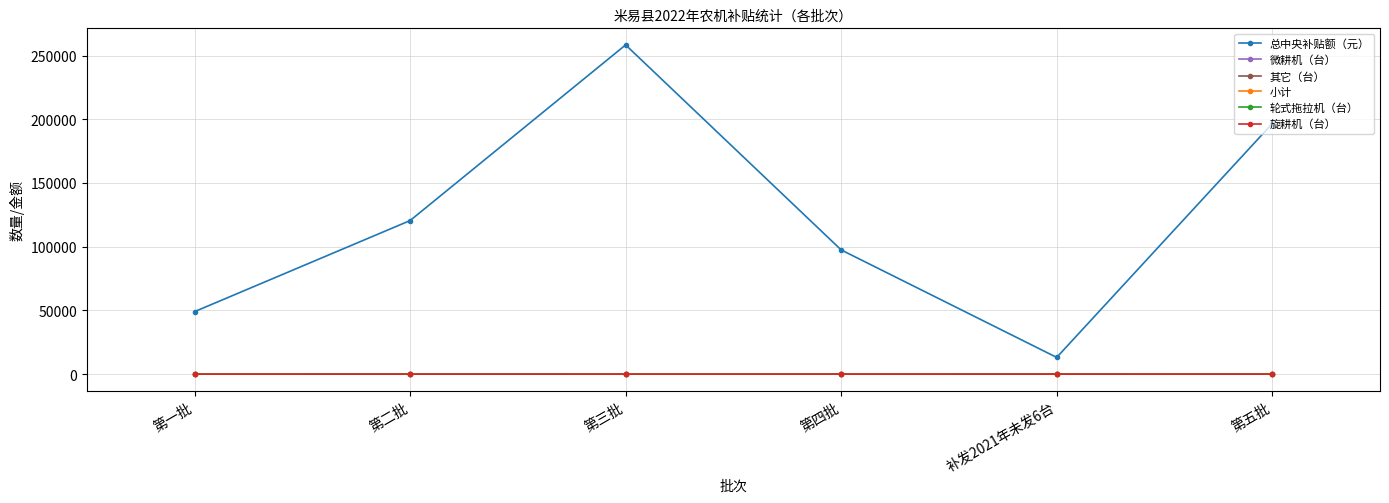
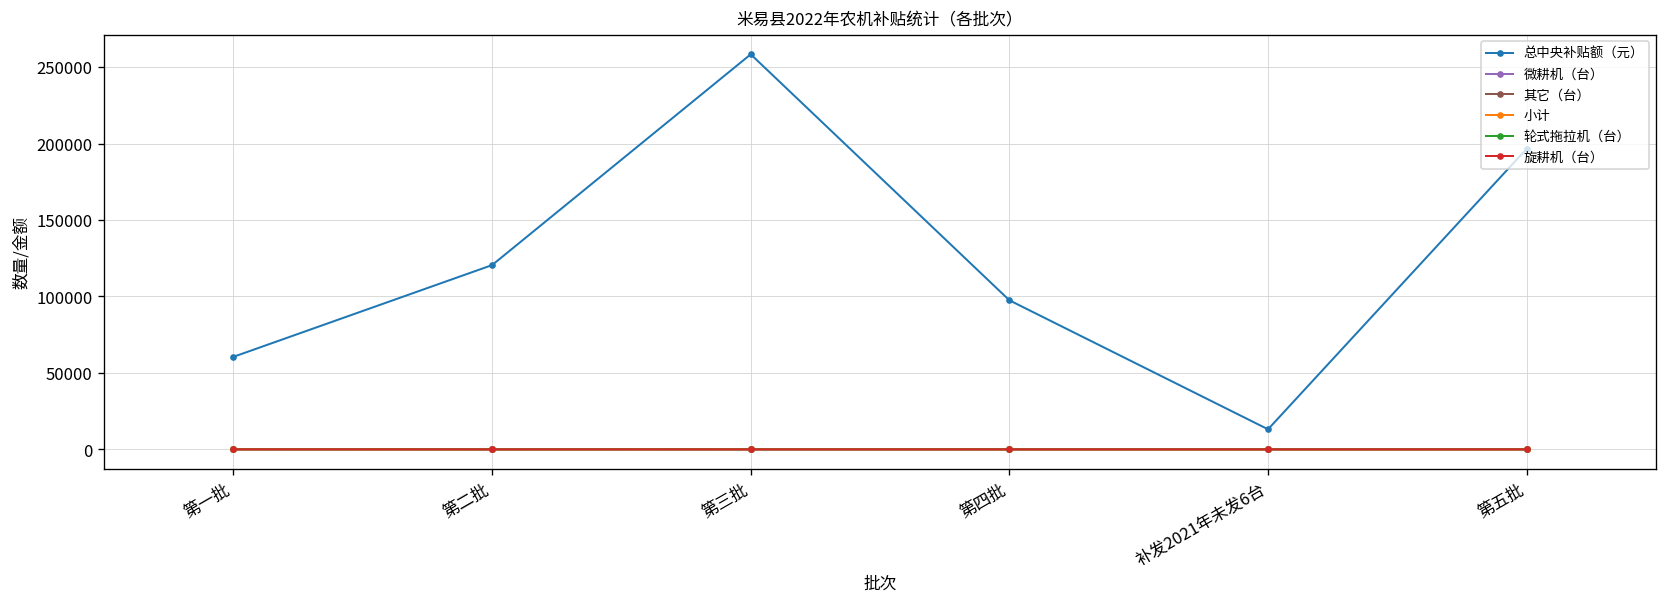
  {
    "总中央补贴额（元）": {
-     "第一批": 49000,
+     "第一批": 61000,
      "第二批": 121000,
      "第三批": 258000,
      "第四批": 97000,
      "补发2021年未发6台": 13000
    },
    "旋耕机（台）": {
      "第一批": 0,
      "第二批": 0,
      "第三批": 0,
      "第四批": 0,
      "补发2021年未发6台": 0,
      "第五批": 0
    }
  }
